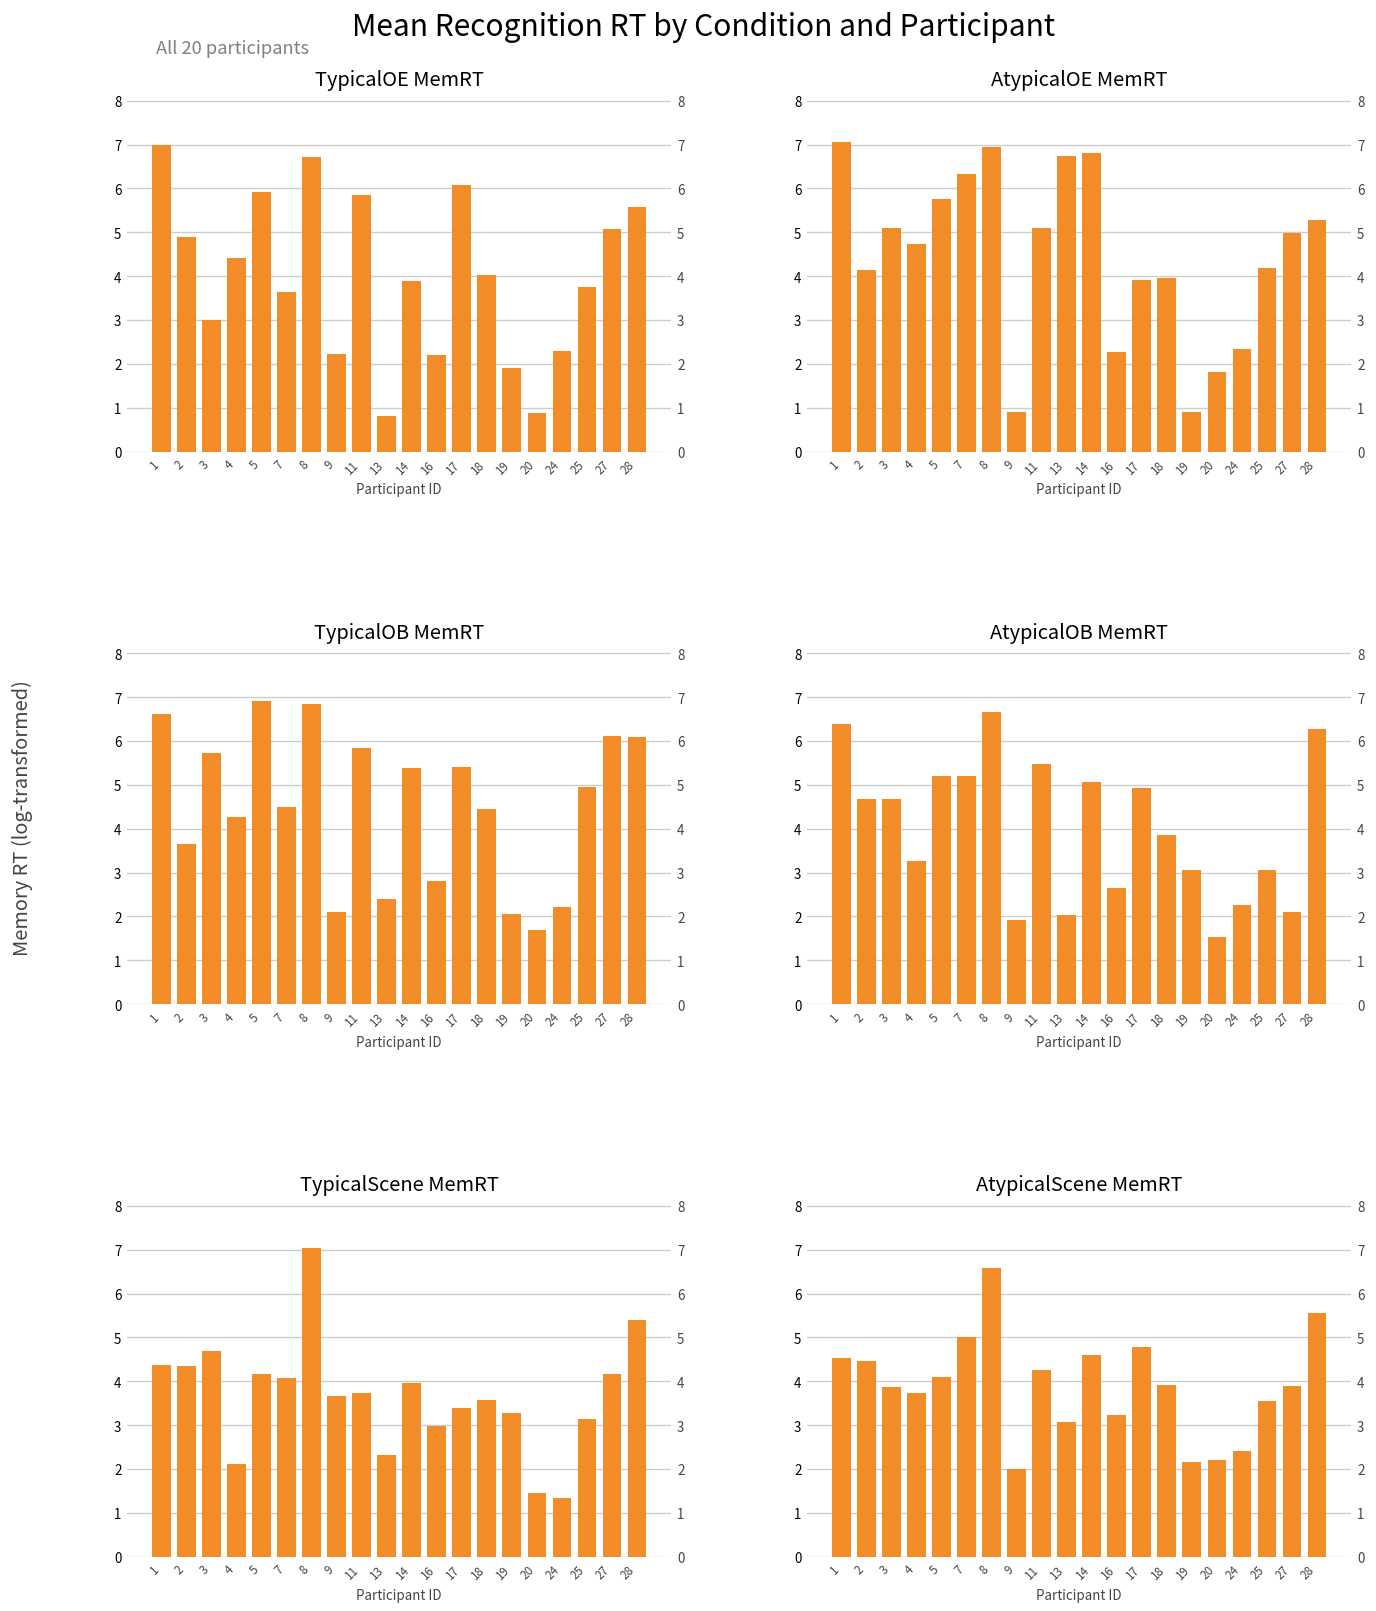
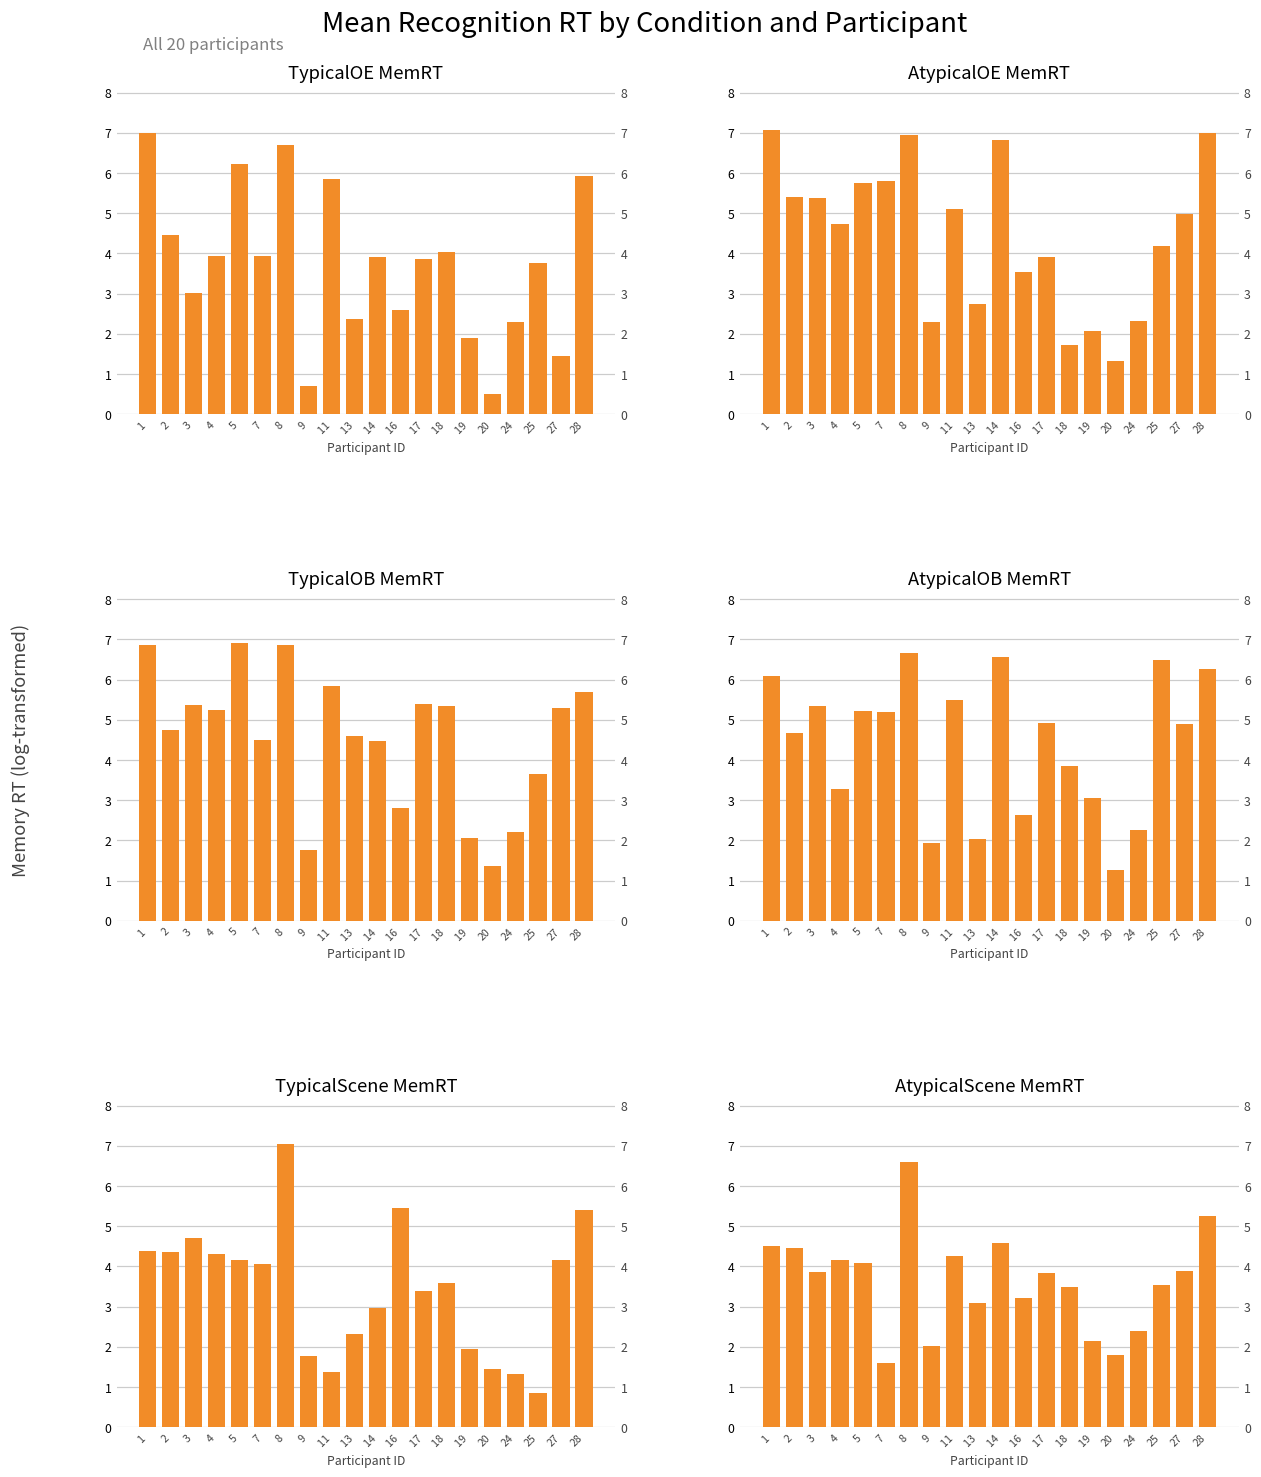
  {
    "TypicalOE MemRT": {
      "1": 7.0,
-     "2": 4.9,
+     "2": 4.5,
      "3": 3.0,
-     "4": 4.4,
-     "5": 5.9,
-     "7": 3.6,
+     "4": 3.9,
+     "5": 6.2,
+     "7": 3.9,
      "8": 6.7,
-     "9": 2.2,
+     "9": 0.7,
      "11": 5.9,
-     "13": 0.8,
+     "13": 2.4,
      "14": 3.9,
-     "16": 2.2,
-     "17": 6.1,
+     "16": 2.6,
+     "17": 3.9,
      "18": 4.0,
      "19": 1.9,
-     "20": 0.9,
+     "20": 0.5,
      "24": 2.3,
      "25": 3.8,
-     "27": 5.1,
-     "28": 5.6
+     "27": 1.4,
+     "28": 5.9
    },
    "AtypicalOE MemRT": {
      "1": 7.1,
-     "2": 4.1,
-     "3": 5.1,
+     "2": 5.4,
+     "3": 5.4,
      "4": 4.7,
      "5": 5.8,
-     "7": 6.3,
+     "7": 5.8,
      "8": 6.9,
-     "9": 0.9,
+     "9": 2.3,
      "11": 5.1,
-     "13": 6.7,
+     "13": 2.8,
      "14": 6.8,
-     "16": 2.3,
+     "16": 3.6,
      "17": 3.9,
-     "18": 4.0,
-     "19": 0.9,
-     "20": 1.8,
+     "18": 1.7,
+     "19": 2.1,
+     "20": 1.3,
      "24": 2.3,
      "25": 4.2,
      "27": 5.0,
-     "28": 5.3
+     "28": 7.0
    },
    "TypicalOB MemRT": {
-     "1": 6.6,
-     "2": 3.7,
-     "3": 5.7,
-     "4": 4.3,
+     "1": 6.9,
+     "2": 4.8,
+     "3": 5.4,
+     "4": 5.2,
      "5": 6.9,
      "7": 4.5,
      "8": 6.9,
-     "9": 2.1,
+     "9": 1.8,
      "11": 5.9,
-     "13": 2.4,
-     "14": 5.4,
+     "13": 4.6,
+     "14": 4.5,
      "16": 2.8,
      "17": 5.4,
-     "18": 4.5,
+     "18": 5.4,
      "19": 2.1,
-     "20": 1.7,
+     "20": 1.4,
      "24": 2.2,
-     "25": 5.0,
-     "27": 6.1,
-     "28": 6.1
+     "25": 3.7,
+     "27": 5.3,
+     "28": 5.7
    },
    "AtypicalOB MemRT": {
-     "1": 6.4,
+     "1": 6.1,
      "2": 4.7,
-     "3": 4.7,
+     "3": 5.4,
      "4": 3.3,
      "5": 5.2,
      "7": 5.2,
      "8": 6.7,
      "9": 1.9,
      "11": 5.5,
      "13": 2.0,
-     "14": 5.1,
+     "14": 6.6,
      "16": 2.6,
      "17": 4.9,
      "18": 3.9,
      "19": 3.1,
-     "20": 1.5,
+     "20": 1.3,
      "24": 2.3,
-     "25": 3.1,
-     "27": 2.1,
+     "25": 6.5,
+     "27": 4.9,
      "28": 6.3
    },
    "TypicalScene MemRT": {
      "1": 4.4,
      "2": 4.4,
      "3": 4.7,
-     "4": 2.1,
+     "4": 4.3,
      "5": 4.2,
      "7": 4.1,
      "8": 7.0,
-     "9": 3.7,
-     "11": 3.7,
+     "9": 1.8,
+     "11": 1.4,
      "13": 2.3,
-     "14": 4.0,
-     "16": 3.0,
+     "14": 3.0,
+     "16": 5.5,
      "17": 3.4,
      "18": 3.6,
-     "19": 3.3,
+     "19": 1.9,
      "20": 1.5,
      "24": 1.3,
-     "25": 3.1,
+     "25": 0.9,
      "27": 4.2,
      "28": 5.4
    },
    "AtypicalScene MemRT": {
      "1": 4.5,
      "2": 4.5,
      "3": 3.9,
-     "4": 3.7,
+     "4": 4.2,
      "5": 4.1,
-     "7": 5.0,
+     "7": 1.6,
      "8": 6.6,
      "9": 2.0,
      "11": 4.3,
      "13": 3.1,
      "14": 4.6,
      "16": 3.2,
-     "17": 4.8,
-     "18": 3.9,
+     "17": 3.8,
+     "18": 3.5,
      "19": 2.2,
-     "20": 2.2,
+     "20": 1.8,
      "24": 2.4,
      "25": 3.6,
      "27": 3.9,
-     "28": 5.6
+     "28": 5.3
    }
  }
